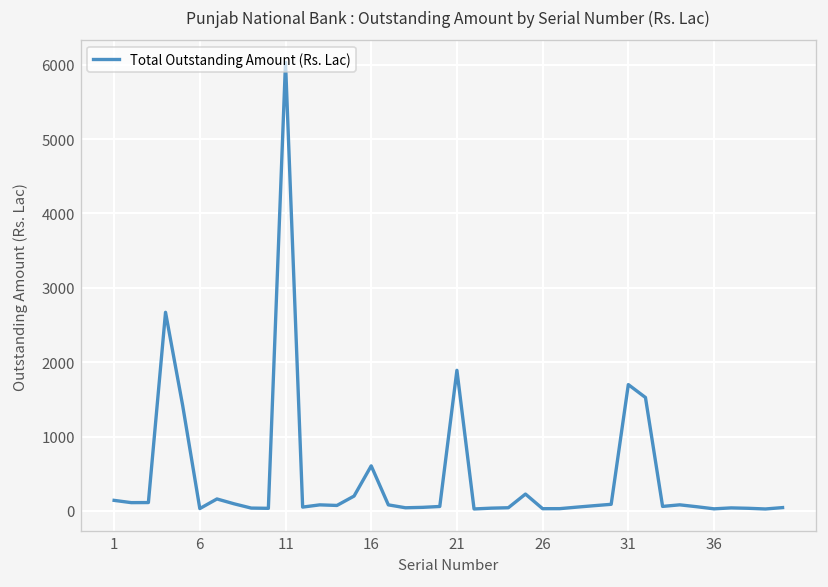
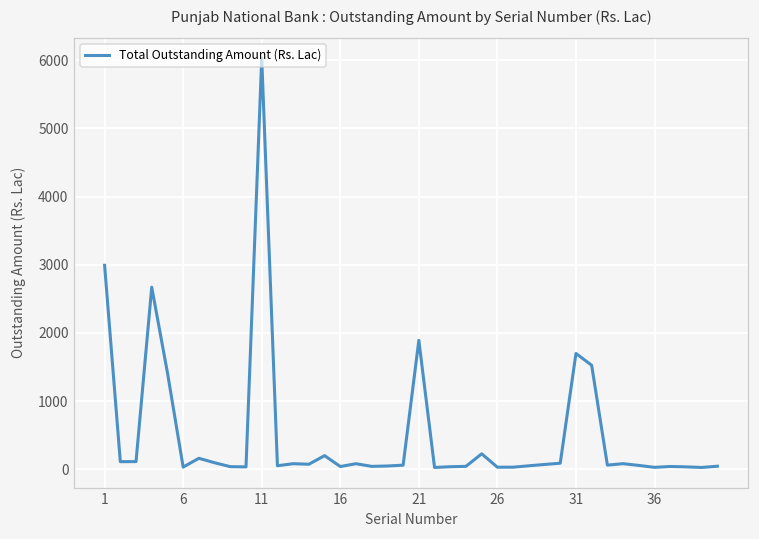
  {
-   "1": 100,
+   "1": 3000,
    "6": 0,
-   "16": 600,
+   "16": 0,
    "21": 1900,
    "26": 0,
    "31": 1700,
    "36": 0
  }
